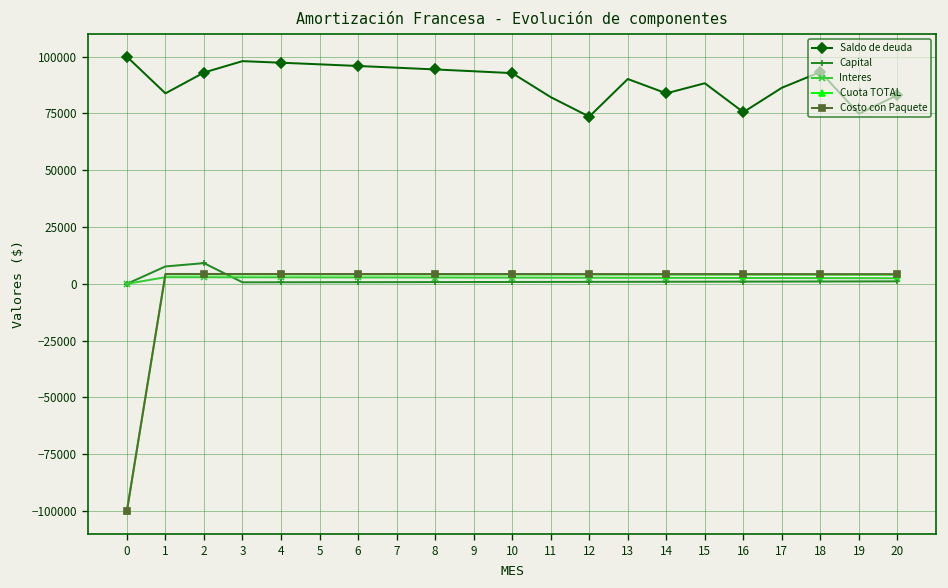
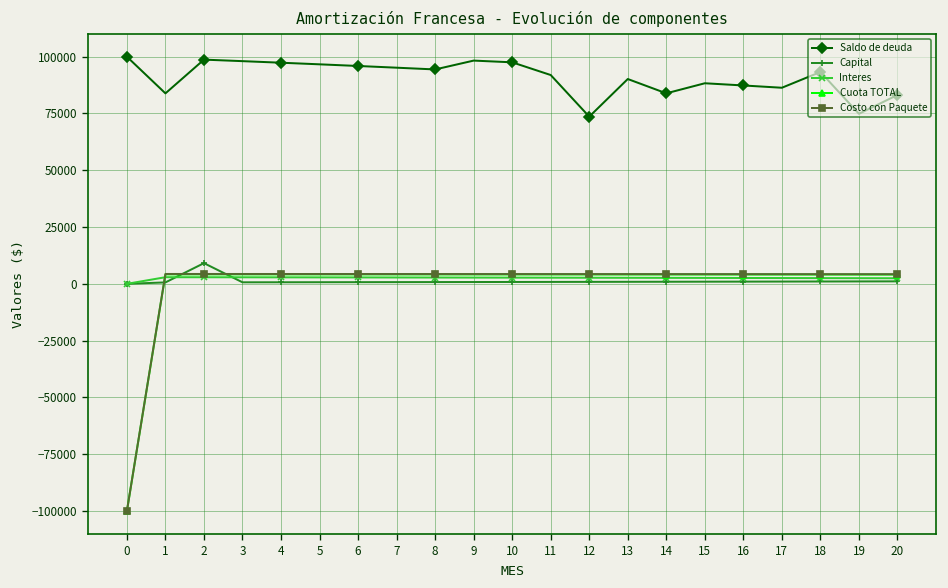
  {
    "Saldo de deuda": {
      "0": 100000,
      "1": 84000,
-     "2": 93000,
+     "2": 99000,
      "3": 98000,
      "4": 97000,
      "5": 97000,
      "6": 96000,
      "7": 95000,
      "8": 94000,
-     "9": 94000,
-     "10": 93000,
-     "11": 82000,
+     "9": 98000,
+     "10": 98000,
+     "11": 92000,
      "12": 74000,
      "13": 90000,
      "14": 84000,
      "15": 88000,
-     "16": 76000,
+     "16": 87000,
      "17": 86000
    },
    "Capital": {
-     "1": 8000,
+     "1": 1000,
      "2": 9000,
      "3": 1000,
      "4": 1000,
      "5": 1000,
      "6": 1000,
      "7": 1000,
      "8": 1000,
      "9": 1000,
      "10": 1000,
      "11": 1000,
      "12": 1000,
      "13": 1000,
      "14": 1000,
      "15": 1000,
      "16": 1000,
      "17": 1000,
      "18": 1000,
      "19": 1000,
      "20": 1000
    },
    "Interes": {
      "8": 3000,
      "9": 3000,
      "10": 3000,
      "11": 3000,
      "12": 3000,
      "13": 3000,
      "14": 3000,
      "15": 3000,
      "16": 3000,
      "17": 3000,
      "18": 3000,
      "19": 2000,
      "20": 2000
    }
  }
